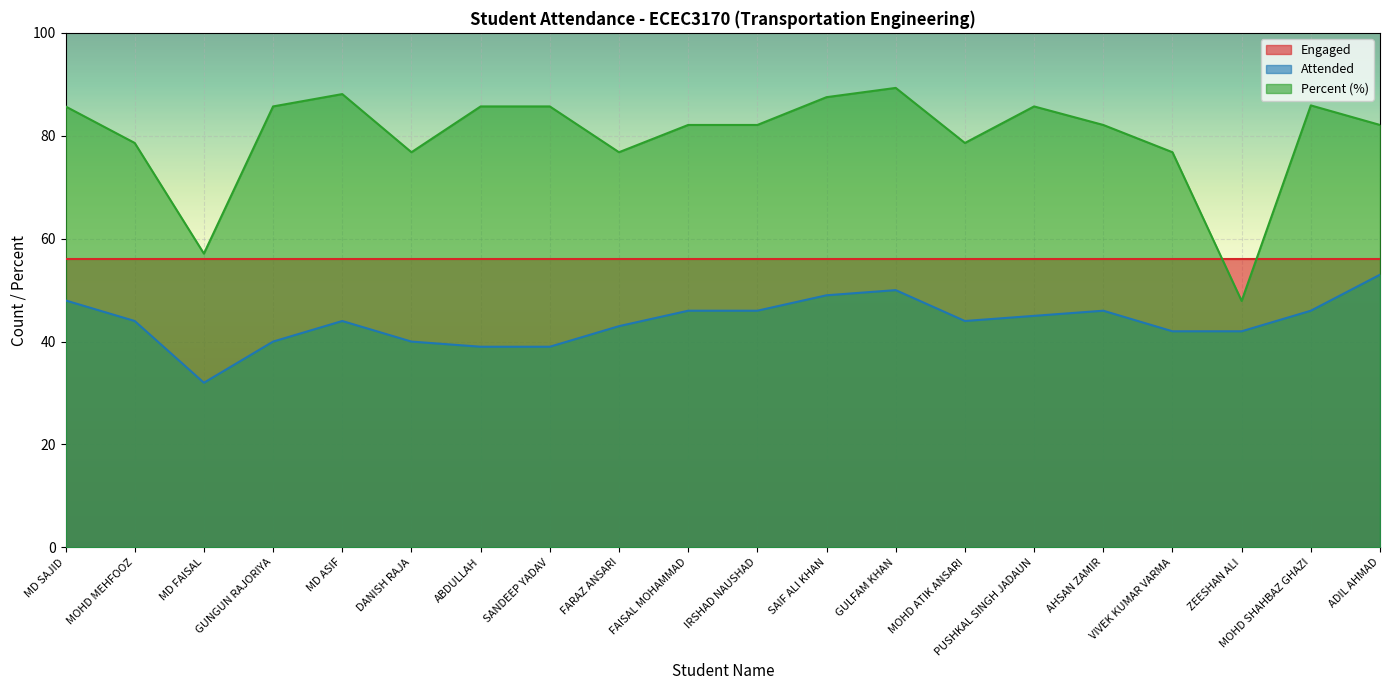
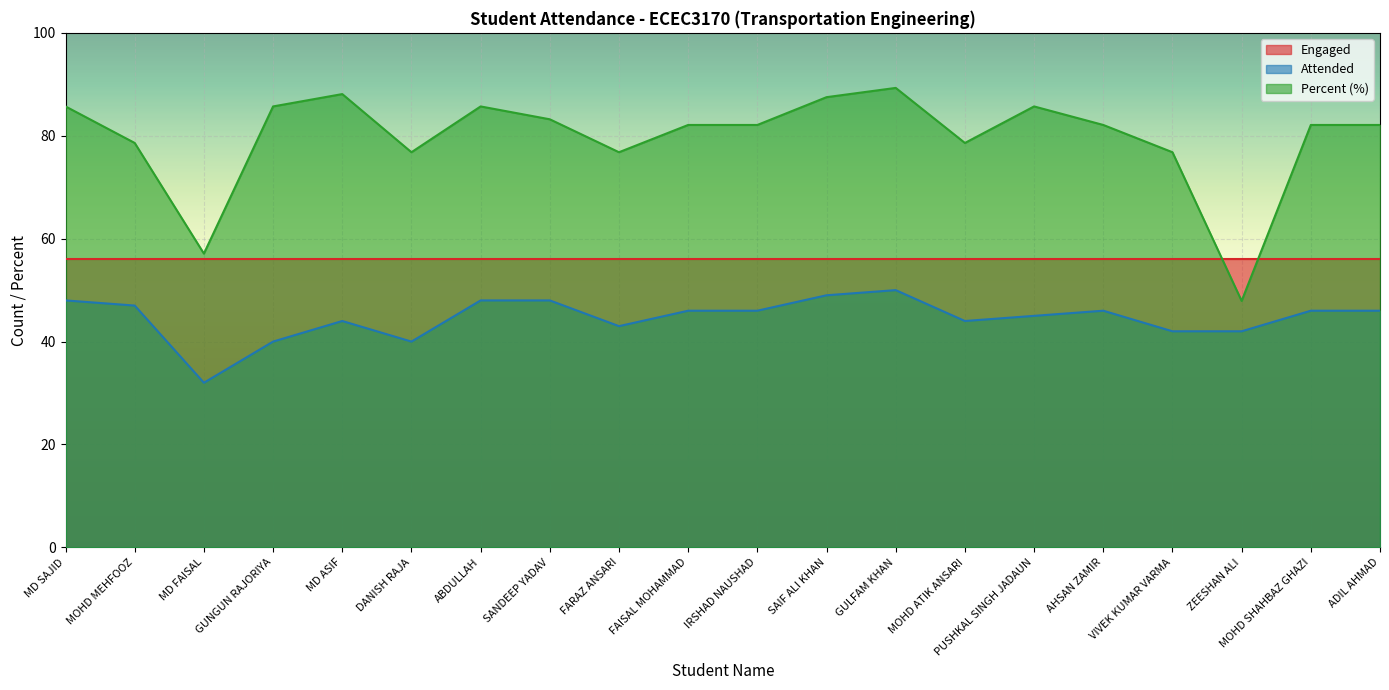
  {
    "Engaged": {
      "MD SAJID": 56,
      "MOHD MEHFOOZ": 56,
      "MD FAISAL": 56,
      "GUNGUN RAJORIYA": 56,
      "MD ASIF": 56,
      "DANISH RAJA": 56,
      "ABDULLAH": 56,
      "SANDEEP YADAV": 56,
      "FARAZ ANSARI": 56,
      "FAISAL MOHAMMAD": 56,
      "IRSHAD NAUSHAD": 56,
      "SAIF ALI KHAN": 56,
      "GULFAM KHAN": 56,
      "MOHD ATIK ANSARI": 56,
      "PUSHKAL SINGH JADAUN": 56,
      "AHSAN ZAMIR": 56,
      "VIVEK KUMAR VARMA": 56,
      "ZEESHAN ALI": 56,
      "MOHD SHAHBAZ GHAZI": 56,
      "ADIL AHMAD": 56
    },
    "Attended": {
      "MD SAJID": 48,
-     "MOHD MEHFOOZ": 44,
+     "MOHD MEHFOOZ": 47,
      "MD FAISAL": 32,
      "GUNGUN RAJORIYA": 40,
      "MD ASIF": 44,
      "DANISH RAJA": 40,
-     "ABDULLAH": 39,
-     "SANDEEP YADAV": 39,
+     "ABDULLAH": 48,
+     "SANDEEP YADAV": 48,
      "FARAZ ANSARI": 43,
      "FAISAL MOHAMMAD": 46,
      "IRSHAD NAUSHAD": 46,
      "SAIF ALI KHAN": 49,
      "GULFAM KHAN": 50,
      "MOHD ATIK ANSARI": 44,
      "PUSHKAL SINGH JADAUN": 45,
      "AHSAN ZAMIR": 46,
      "VIVEK KUMAR VARMA": 42,
      "ZEESHAN ALI": 42,
      "MOHD SHAHBAZ GHAZI": 46,
-     "ADIL AHMAD": 53
+     "ADIL AHMAD": 46
    },
    "Percent (%)": {
      "MD SAJID": 86,
      "MOHD MEHFOOZ": 79,
      "MD FAISAL": 57,
      "GUNGUN RAJORIYA": 86,
      "MD ASIF": 88,
      "DANISH RAJA": 77,
      "ABDULLAH": 86,
-     "SANDEEP YADAV": 86,
+     "SANDEEP YADAV": 83,
      "FARAZ ANSARI": 77,
      "FAISAL MOHAMMAD": 82,
      "IRSHAD NAUSHAD": 82,
      "SAIF ALI KHAN": 88,
      "GULFAM KHAN": 89,
      "MOHD ATIK ANSARI": 79,
      "PUSHKAL SINGH JADAUN": 86,
      "AHSAN ZAMIR": 82,
      "VIVEK KUMAR VARMA": 77,
      "ZEESHAN ALI": 48,
-     "MOHD SHAHBAZ GHAZI": 86,
+     "MOHD SHAHBAZ GHAZI": 82,
      "ADIL AHMAD": 82
    }
  }
